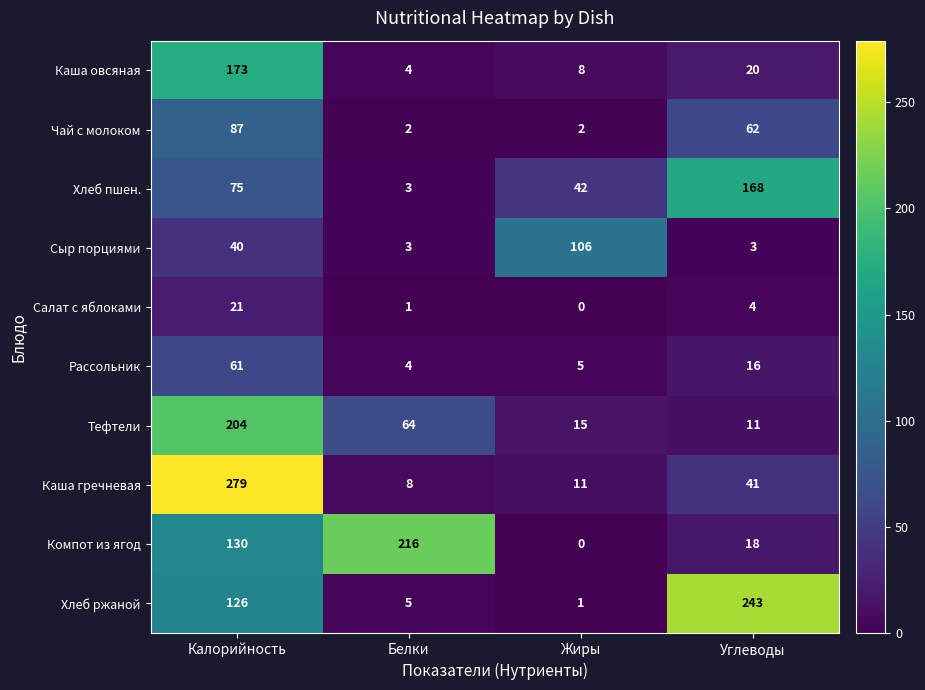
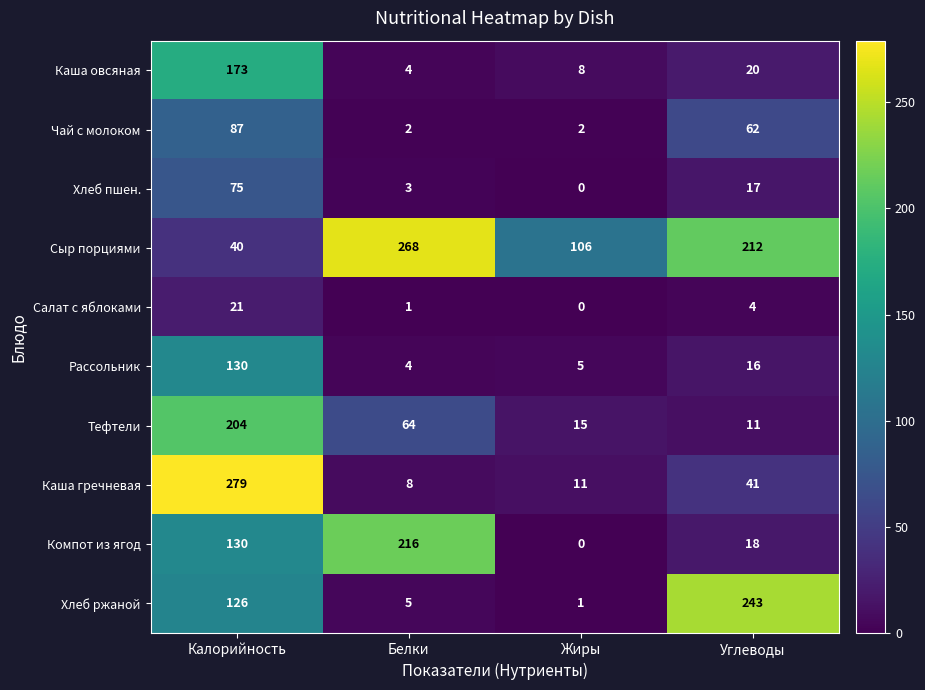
  {
    "Каша овсяная": {
      "Калорийность": 173,
      "Белки": 4,
      "Жиры": 8,
      "Углеводы": 20
    },
    "Чай с молоком": {
      "Калорийность": 87,
      "Белки": 2,
      "Жиры": 2,
      "Углеводы": 62
    },
    "Хлеб пшен.": {
      "Калорийность": 75,
      "Белки": 3,
-     "Жиры": 42,
-     "Углеводы": 168
+     "Жиры": 0,
+     "Углеводы": 17
    },
    "Сыр порциями": {
      "Калорийность": 40,
-     "Белки": 3,
+     "Белки": 268,
      "Жиры": 106,
-     "Углеводы": 3
+     "Углеводы": 212
    },
    "Салат с яблоками": {
      "Калорийность": 21,
      "Белки": 1,
      "Жиры": 0,
      "Углеводы": 4
    },
    "Рассольник": {
-     "Калорийность": 61,
+     "Калорийность": 130,
      "Белки": 4,
      "Жиры": 5,
      "Углеводы": 16
    },
    "Тефтели": {
      "Калорийность": 204,
      "Белки": 64,
      "Жиры": 15,
      "Углеводы": 11
    },
    "Каша гречневая": {
      "Калорийность": 279,
      "Белки": 8,
      "Жиры": 11,
      "Углеводы": 41
    },
    "Компот из ягод": {
      "Калорийность": 130,
      "Белки": 216,
      "Жиры": 0,
      "Углеводы": 18
    },
    "Хлеб ржаной": {
      "Калорийность": 126,
      "Белки": 5,
      "Жиры": 1,
      "Углеводы": 243
    }
  }
